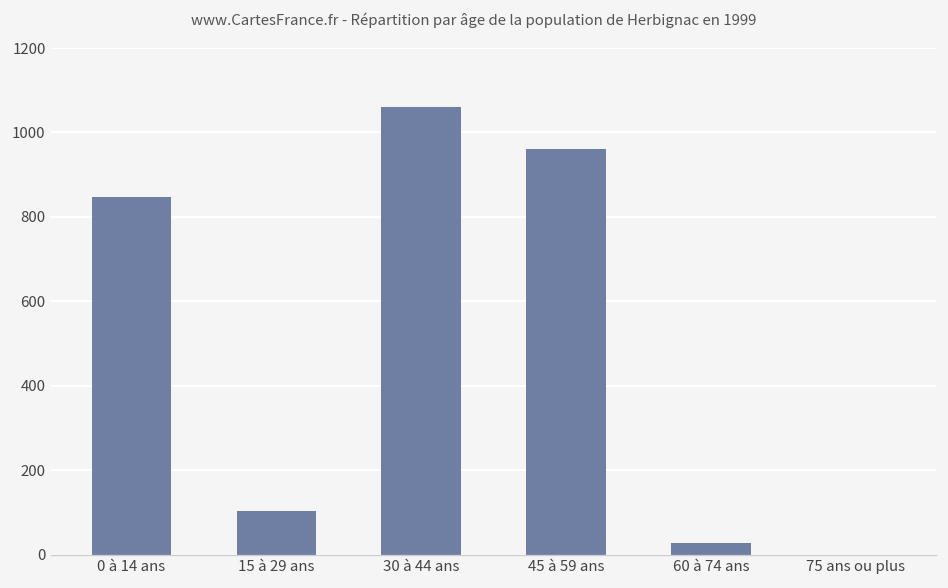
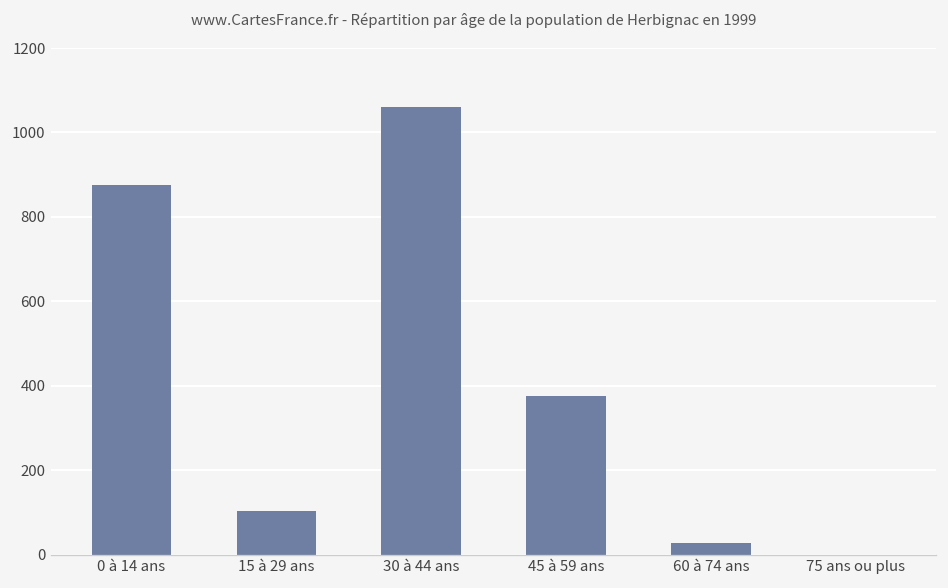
  {
-   "0 à 14 ans": 850,
+   "0 à 14 ans": 870,
    "15 à 29 ans": 100,
    "30 à 44 ans": 1060,
-   "45 à 59 ans": 960,
+   "45 à 59 ans": 380,
    "60 à 74 ans": 30,
    "75 ans ou plus": 0
  }
